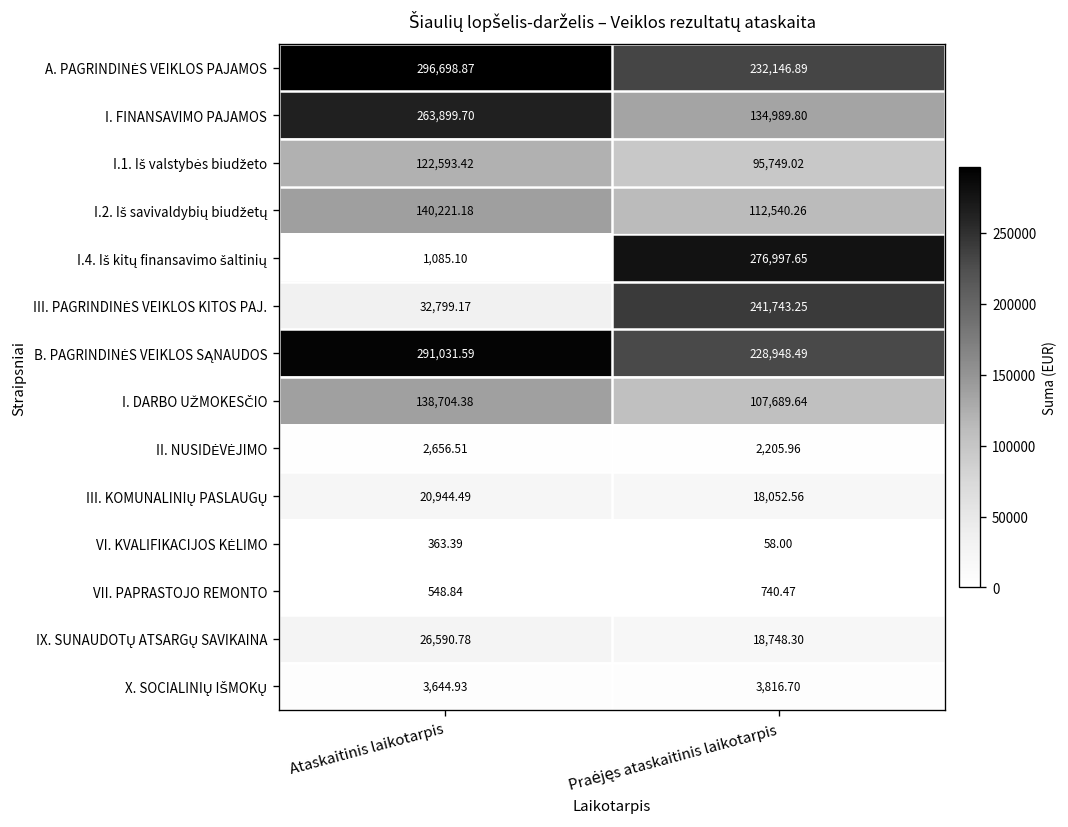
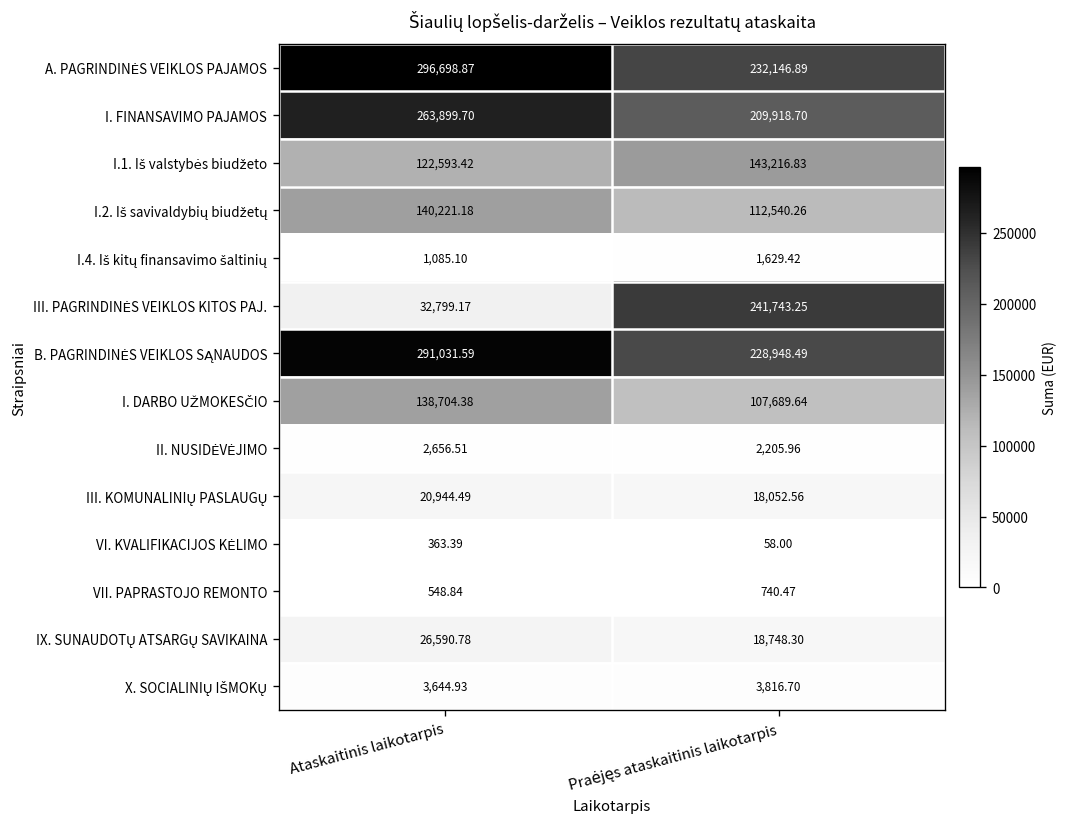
  {
    "A. PAGRINDINĖS VEIKLOS PAJAMOS": {
      "Ataskaitinis laikotarpis": "296,698.87",
      "Praėjęs ataskaitinis laikotarpis": "232,146.89"
    },
    "I. FINANSAVIMO PAJAMOS": {
      "Ataskaitinis laikotarpis": "263,899.70",
-     "Praėjęs ataskaitinis laikotarpis": "134,989.80"
+     "Praėjęs ataskaitinis laikotarpis": "209,918.70"
    },
    "I.1. Iš valstybės biudžeto": {
      "Ataskaitinis laikotarpis": "122,593.42",
-     "Praėjęs ataskaitinis laikotarpis": "95,749.02"
+     "Praėjęs ataskaitinis laikotarpis": "143,216.83"
    },
    "I.2. Iš savivaldybių biudžetų": {
      "Ataskaitinis laikotarpis": "140,221.18",
      "Praėjęs ataskaitinis laikotarpis": "112,540.26"
    },
    "I.4. Iš kitų finansavimo šaltinių": {
      "Ataskaitinis laikotarpis": "1,085.10",
-     "Praėjęs ataskaitinis laikotarpis": "276,997.65"
+     "Praėjęs ataskaitinis laikotarpis": "1,629.42"
    },
    "III. PAGRINDINĖS VEIKLOS KITOS PAJ.": {
      "Ataskaitinis laikotarpis": "32,799.17",
      "Praėjęs ataskaitinis laikotarpis": "241,743.25"
    },
    "B. PAGRINDINĖS VEIKLOS SĄNAUDOS": {
      "Ataskaitinis laikotarpis": "291,031.59",
      "Praėjęs ataskaitinis laikotarpis": "228,948.49"
    },
    "I. DARBO UŽMOKESČIO": {
      "Ataskaitinis laikotarpis": "138,704.38",
      "Praėjęs ataskaitinis laikotarpis": "107,689.64"
    },
    "II. NUSIDĖVĖJIMO": {
      "Ataskaitinis laikotarpis": "2,656.51",
      "Praėjęs ataskaitinis laikotarpis": "2,205.96"
    },
    "III. KOMUNALINIŲ PASLAUGŲ": {
      "Ataskaitinis laikotarpis": "20,944.49",
      "Praėjęs ataskaitinis laikotarpis": "18,052.56"
    },
    "VI. KVALIFIKACIJOS KĖLIMO": {
      "Ataskaitinis laikotarpis": "363.39",
      "Praėjęs ataskaitinis laikotarpis": "58.00"
    },
    "VII. PAPRASTOJO REMONTO": {
      "Ataskaitinis laikotarpis": "548.84",
      "Praėjęs ataskaitinis laikotarpis": "740.47"
    },
    "IX. SUNAUDOTŲ ATSARGŲ SAVIKAINA": {
      "Ataskaitinis laikotarpis": "26,590.78",
      "Praėjęs ataskaitinis laikotarpis": "18,748.30"
    },
    "X. SOCIALINIŲ IŠMOKŲ": {
      "Ataskaitinis laikotarpis": "3,644.93",
      "Praėjęs ataskaitinis laikotarpis": "3,816.70"
    }
  }
